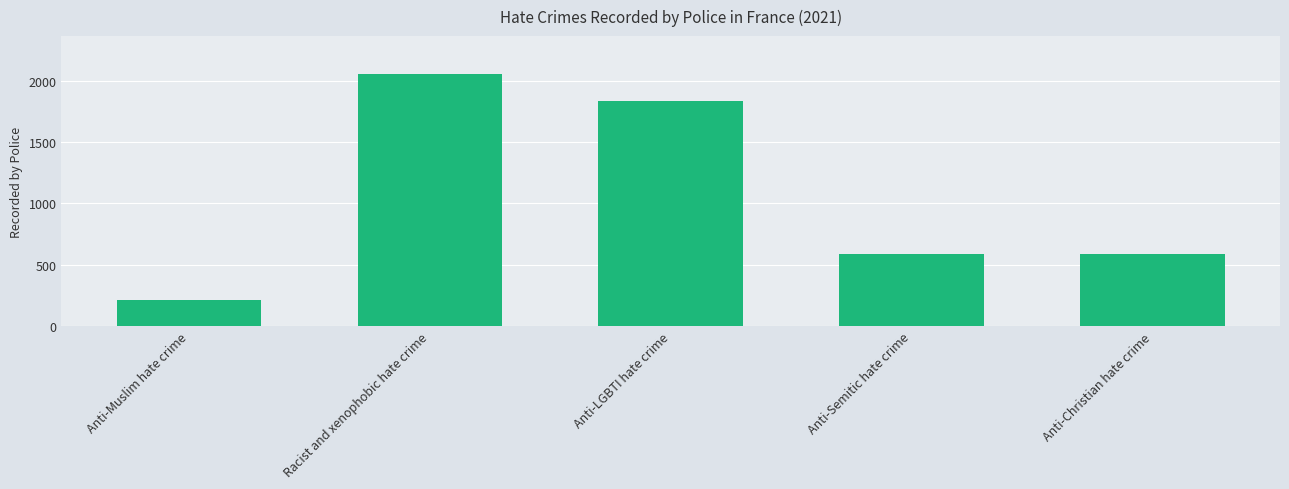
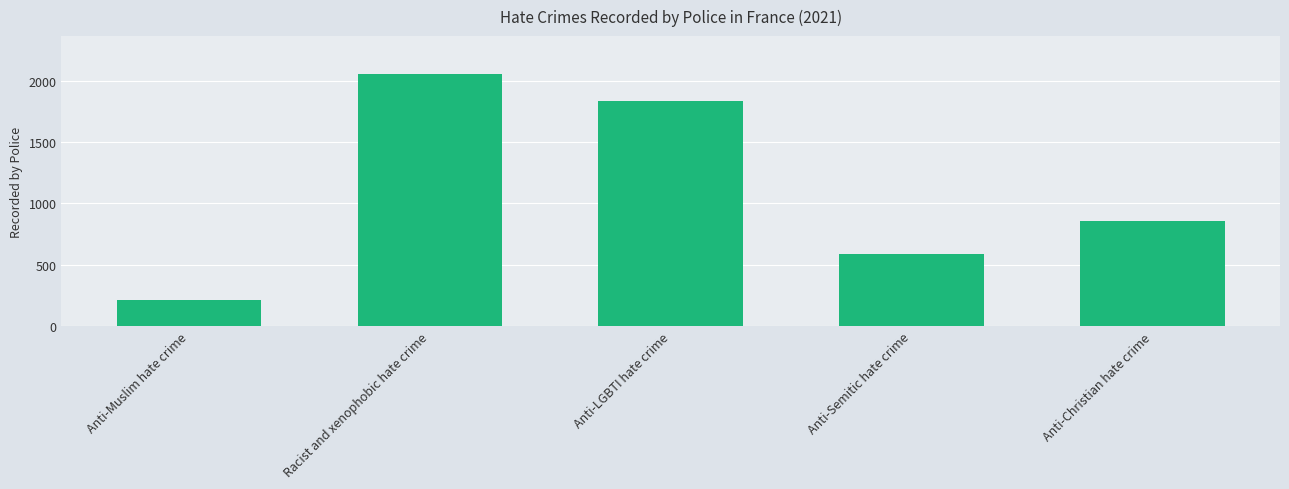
  {
    "Anti-Muslim hate crime": 210,
    "Racist and xenophobic hate crime": 2060,
    "Anti-LGBTI hate crime": 1830,
    "Anti-Semitic hate crime": 590,
-   "Anti-Christian hate crime": 590
+   "Anti-Christian hate crime": 860
  }
